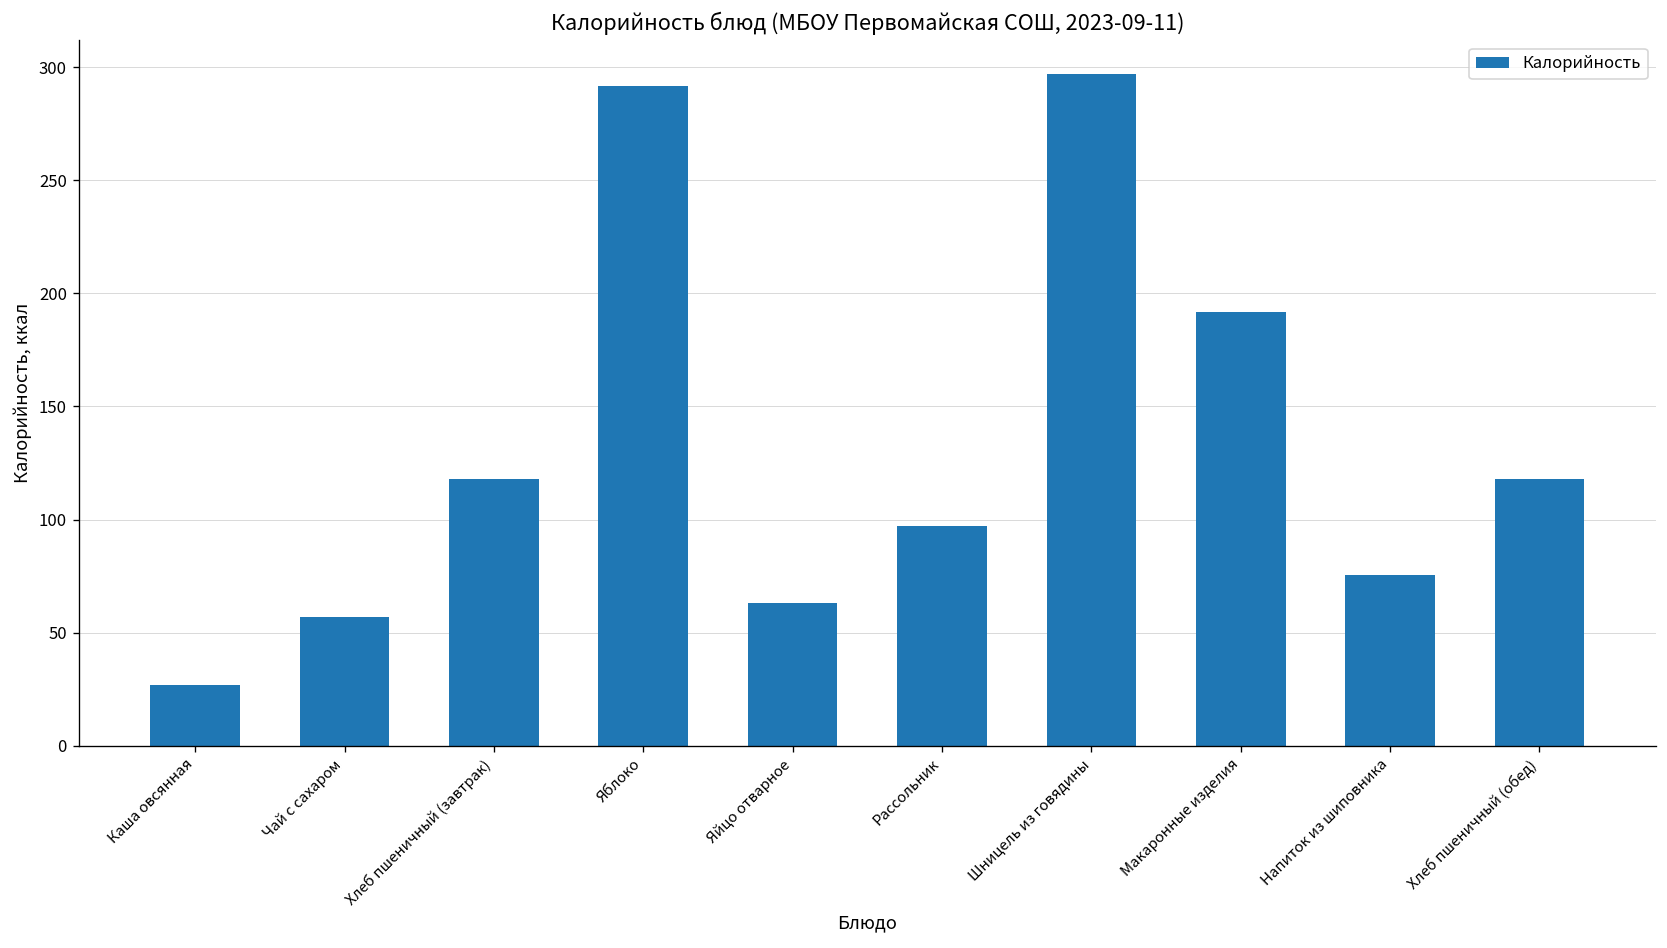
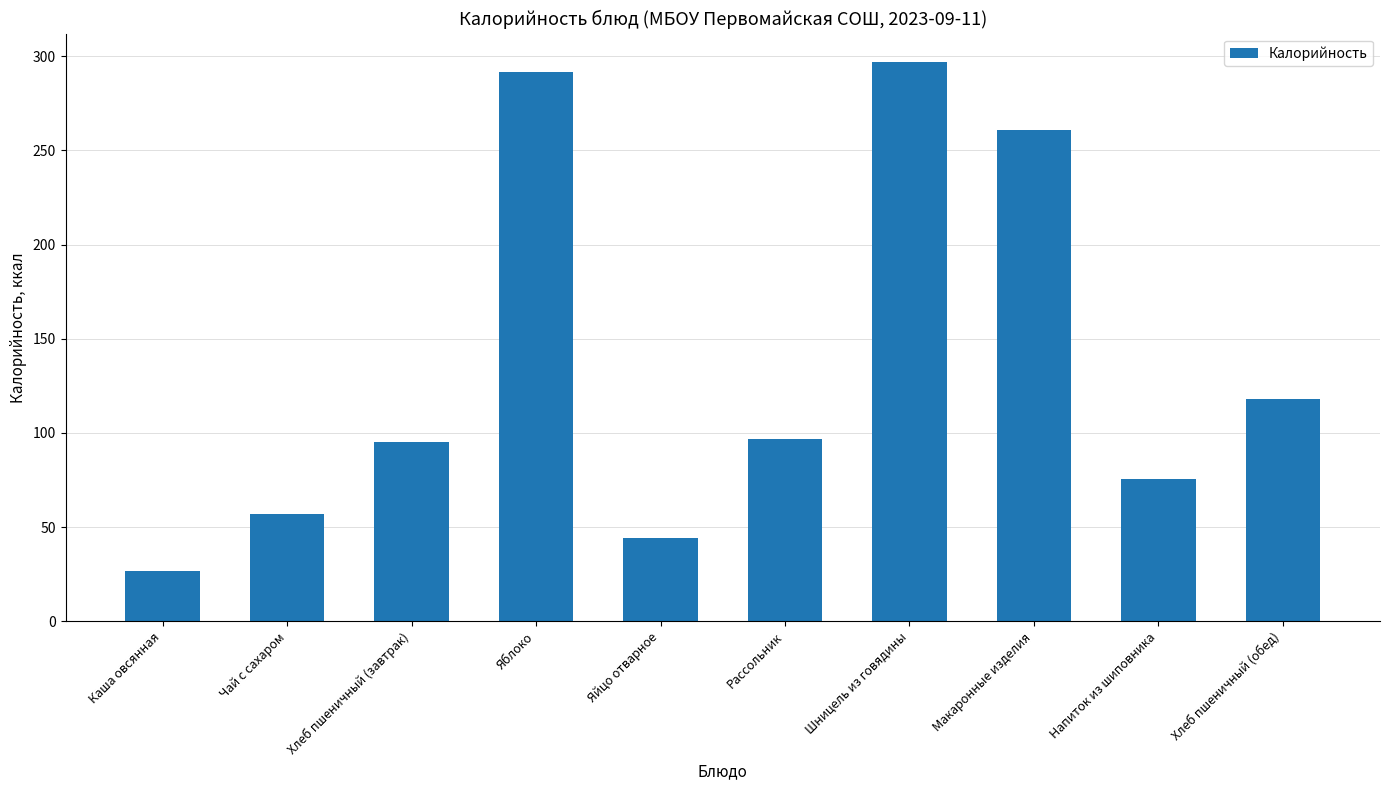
  {
    "Каша овсянная": 27,
    "Чай с сахаром": 57,
-   "Хлеб пшеничный (завтрак)": 118,
+   "Хлеб пшеничный (завтрак)": 95,
    "Яблоко": 292,
-   "Яйцо отварное": 63,
+   "Яйцо отварное": 44,
    "Рассольник": 97,
    "Шницель из говядины": 297,
-   "Макаронные изделия": 192,
+   "Макаронные изделия": 261,
    "Напиток из шиповника": 76,
    "Хлеб пшеничный (обед)": 118
  }
